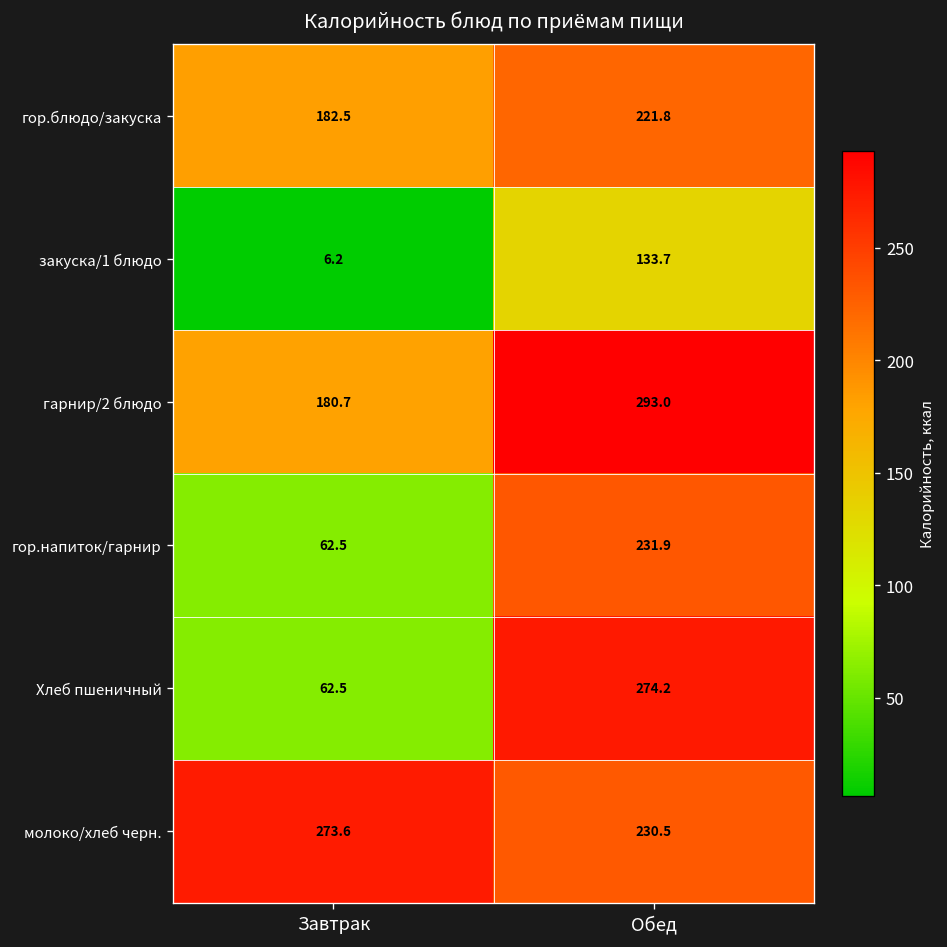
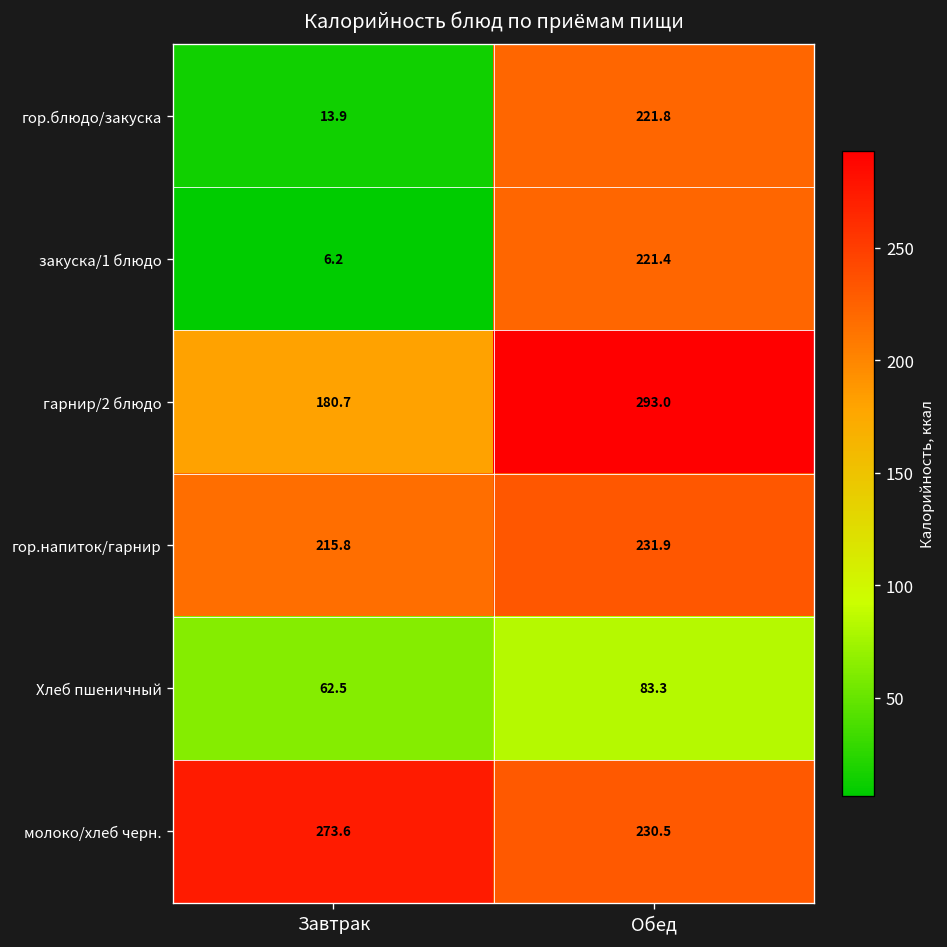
  {
    "гор.блюдо/закуска": {
-     "Завтрак": 182.5,
+     "Завтрак": 13.9,
      "Обед": 221.8
    },
    "закуска/1 блюдо": {
      "Завтрак": 6.2,
-     "Обед": 133.7
+     "Обед": 221.4
    },
    "гарнир/2 блюдо": {
      "Завтрак": 180.7,
      "Обед": 293.0
    },
    "гор.напиток/гарнир": {
-     "Завтрак": 62.5,
+     "Завтрак": 215.8,
      "Обед": 231.9
    },
    "Хлеб пшеничный": {
      "Завтрак": 62.5,
-     "Обед": 274.2
+     "Обед": 83.3
    },
    "молоко/хлеб черн.": {
      "Завтрак": 273.6,
      "Обед": 230.5
    }
  }
